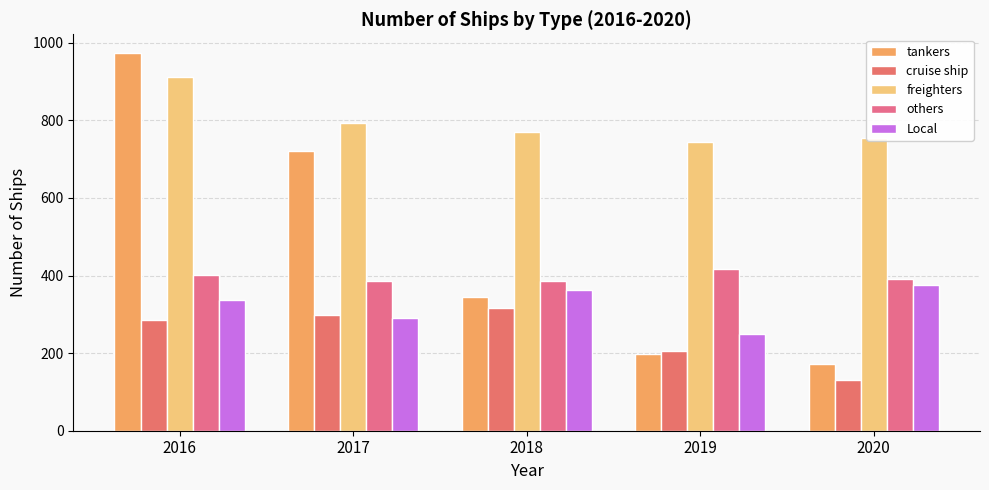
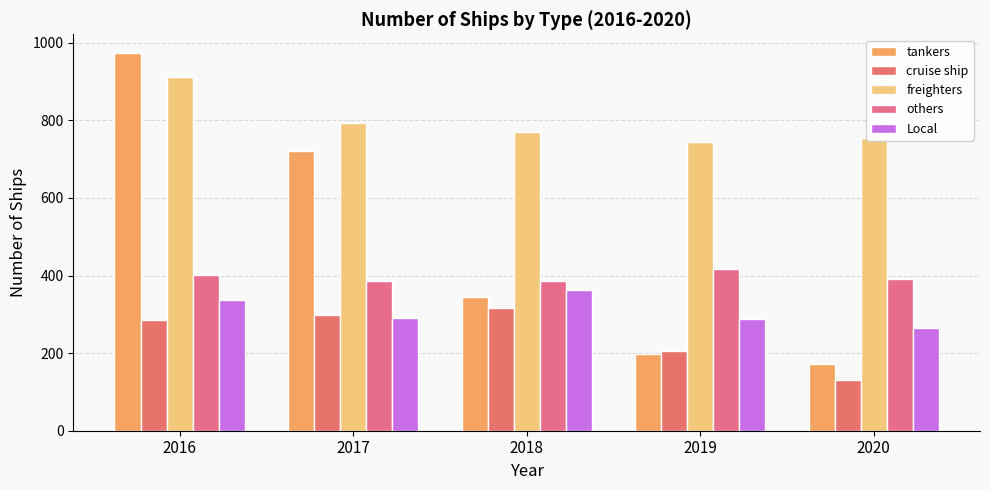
  {
    "Local": {
      "2016": 340,
      "2017": 290,
      "2018": 360,
-     "2019": 250,
-     "2020": 380
+     "2019": 290,
+     "2020": 260
    }
  }
